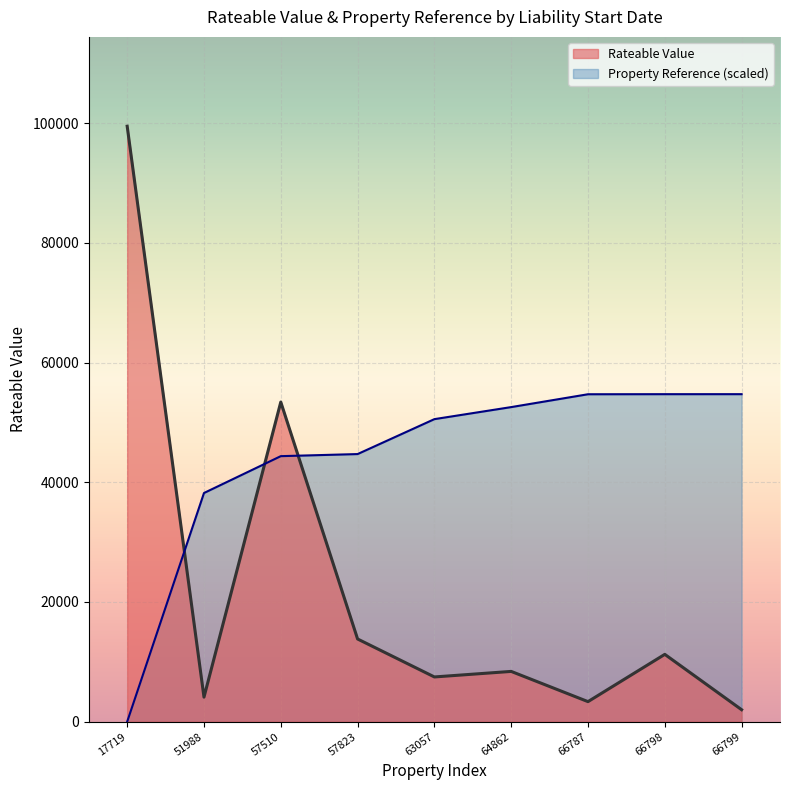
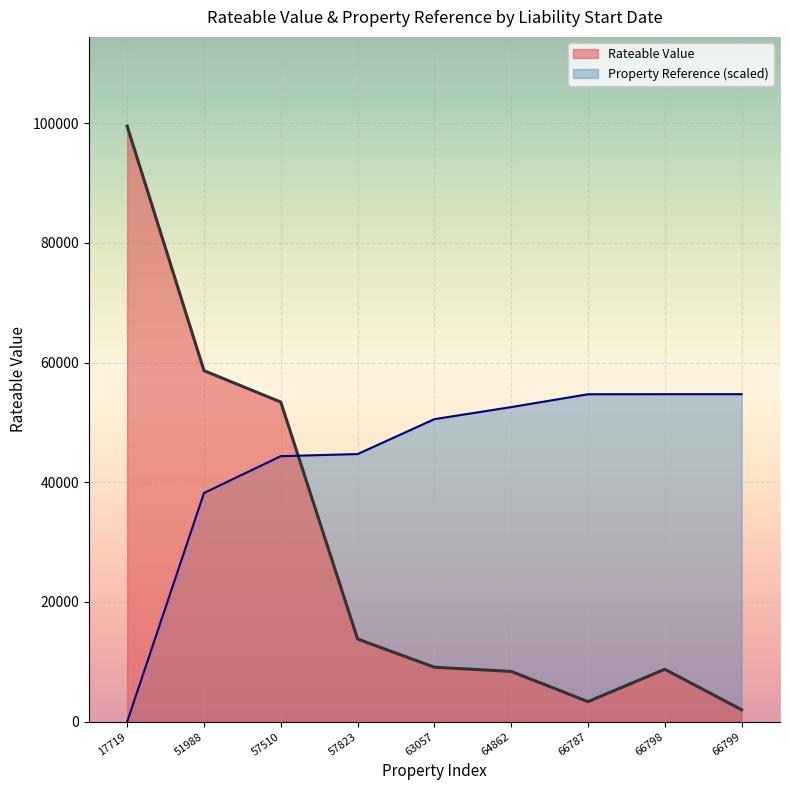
  {
    "Rateable Value": {
      "17719": 100000,
-     "51988": 4000,
+     "51988": 59000,
      "57510": 53000,
      "57823": 14000,
-     "63057": 7000,
+     "63057": 9000,
      "64862": 8000,
      "66787": 3000,
-     "66798": 11000,
+     "66798": 9000,
      "66799": 2000
    },
    "Property Reference (scaled)": {
      "17719": 0,
      "51988": 38000,
      "57510": 44000,
      "57823": 45000,
      "63057": 51000,
      "64862": 53000,
      "66787": 55000,
      "66798": 55000,
      "66799": 55000
    }
  }
